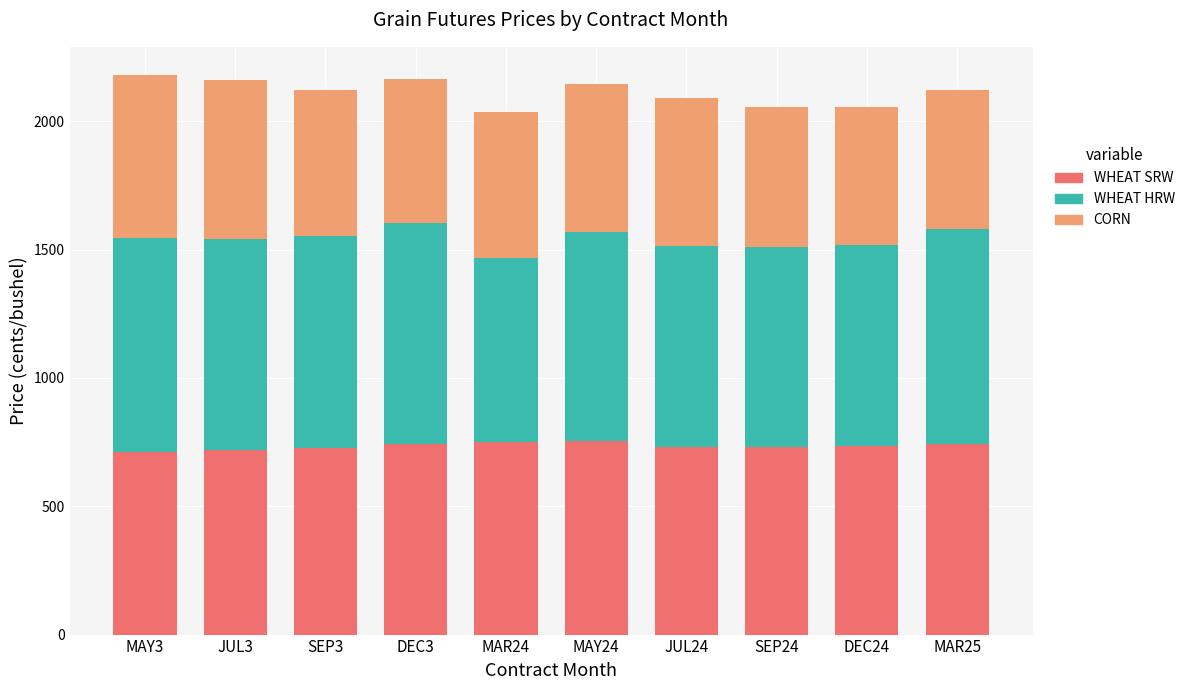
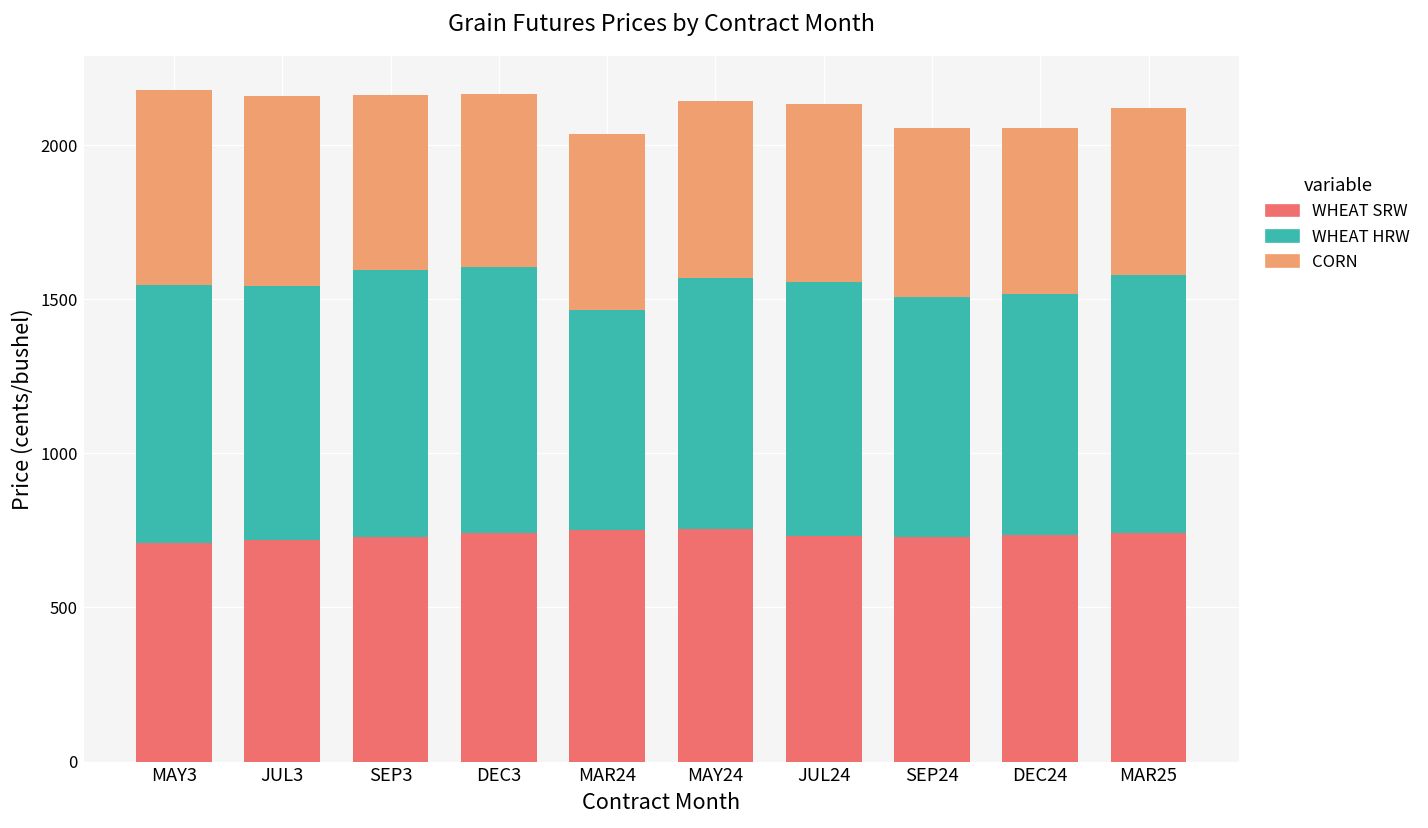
  {
    "WHEAT HRW": {
      "MAY3": 840,
      "JUL3": 820,
-     "SEP3": 820,
+     "SEP3": 870,
      "DEC3": 860,
      "MAR24": 710,
      "MAY24": 820,
-     "JUL24": 780,
+     "JUL24": 830,
      "SEP24": 780,
      "DEC24": 780,
      "MAR25": 840
    }
  }
